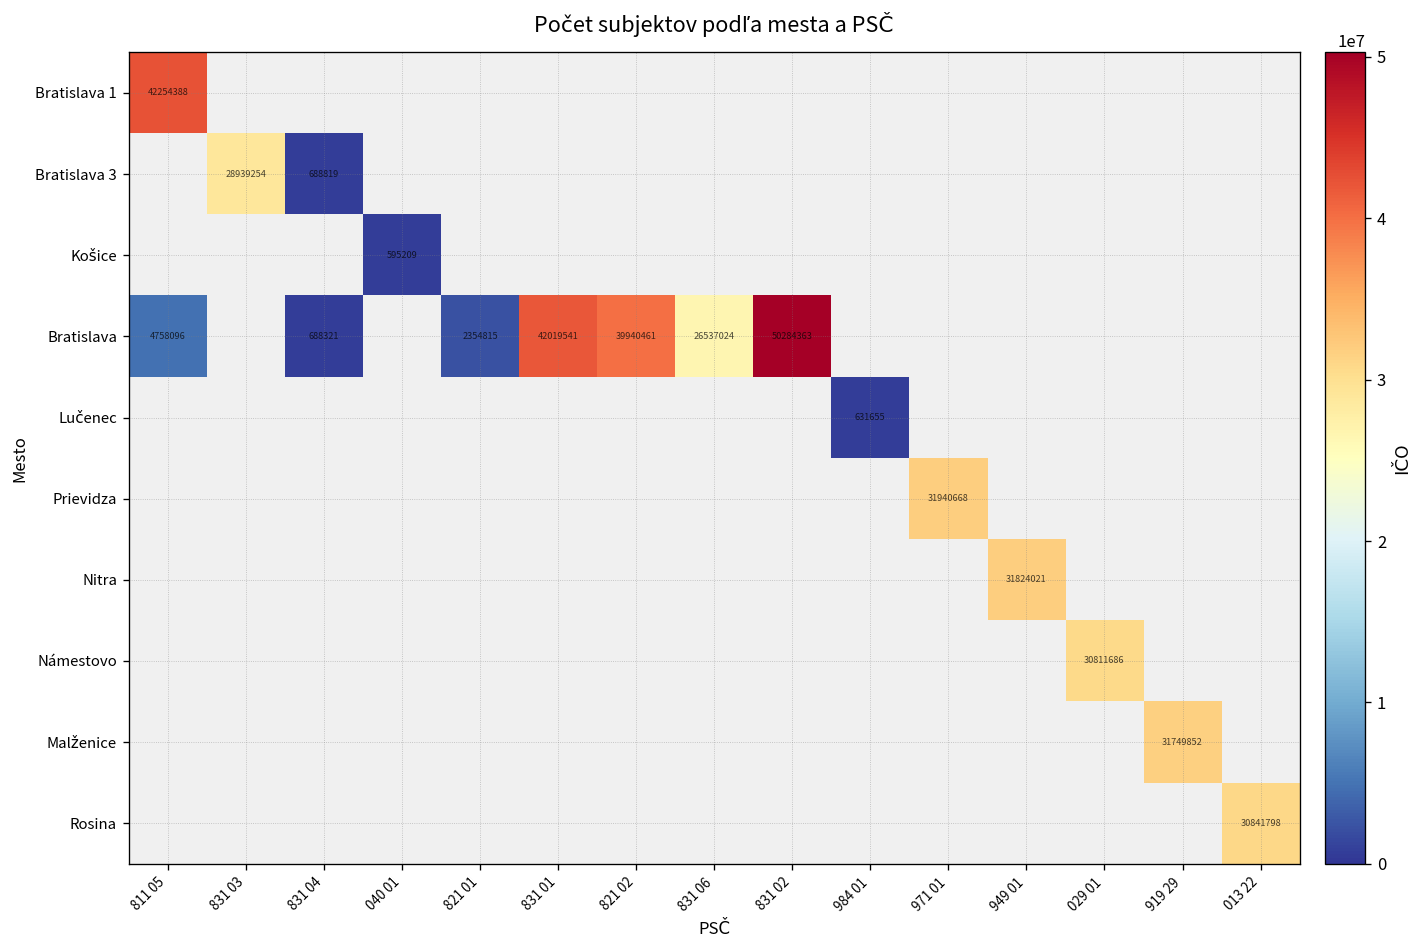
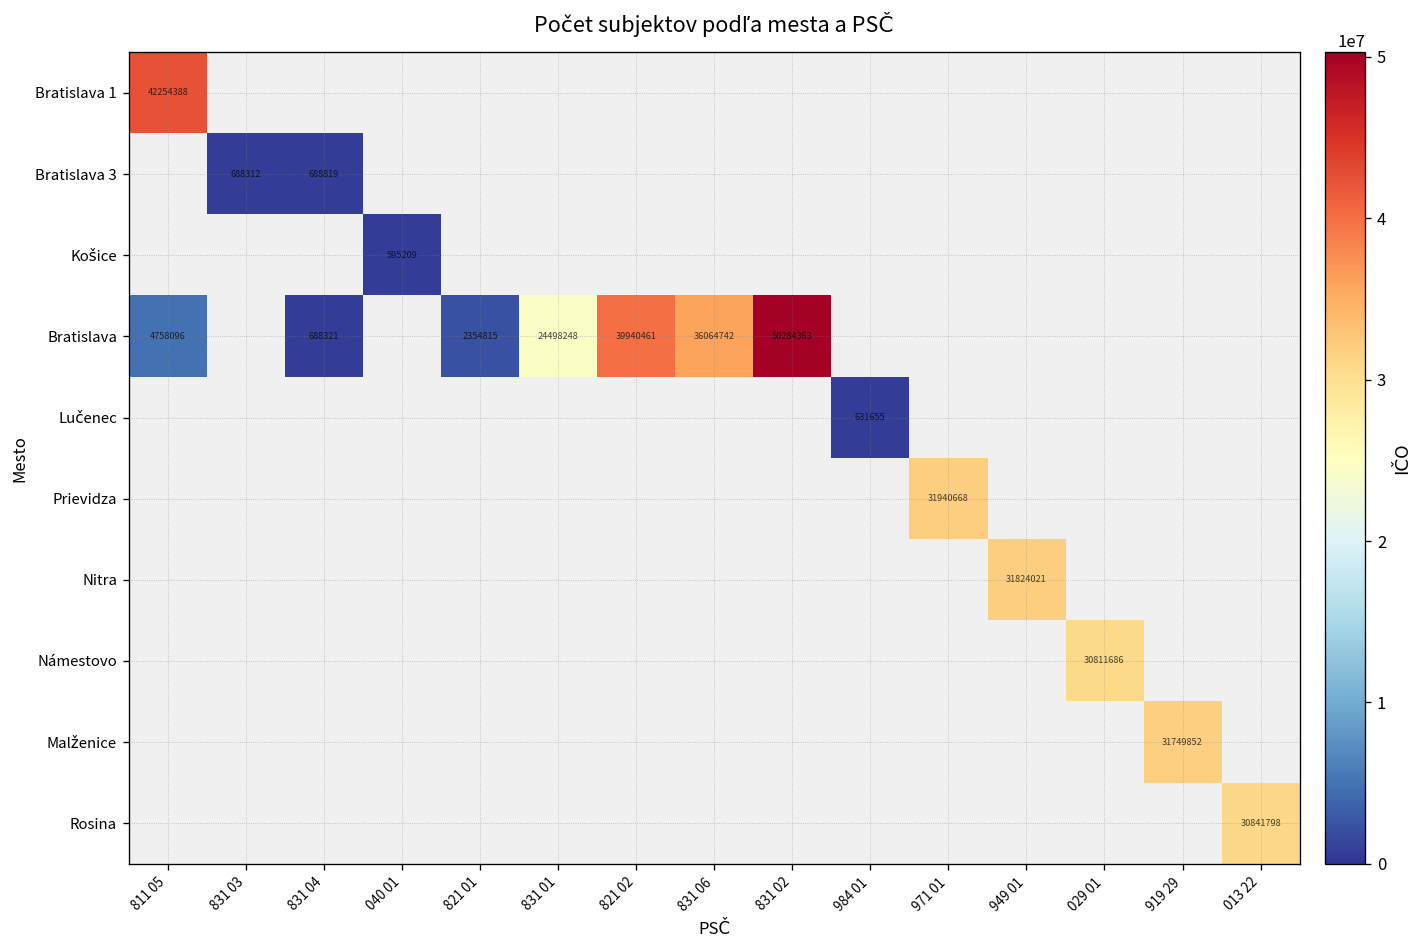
  {
    "Bratislava 1": {
      "811 05": 42254388
    },
    "Bratislava 3": {
-     "831 03": 28939254,
+     "831 03": 688312,
      "831 04": 688819
    },
    "Košice": {
      "040 01": 595209
    },
    "Bratislava": {
      "811 05": 4758096,
      "831 04": 688321,
      "821 01": 2354815,
-     "831 01": 42019541,
+     "831 01": 24498248,
      "821 02": 39940461,
-     "831 06": 26537024,
+     "831 06": 36064742,
      "831 02": 50284363
    },
    "Lučenec": {
      "984 01": 631655
    },
    "Prievidza": {
      "971 01": 31940668
    },
    "Nitra": {
      "949 01": 31824021
    },
    "Námestovo": {
      "029 01": 30811686
    },
    "Malženice": {
      "919 29": 31749852
    },
    "Rosina": {
      "013 22": 30841798
    }
  }
